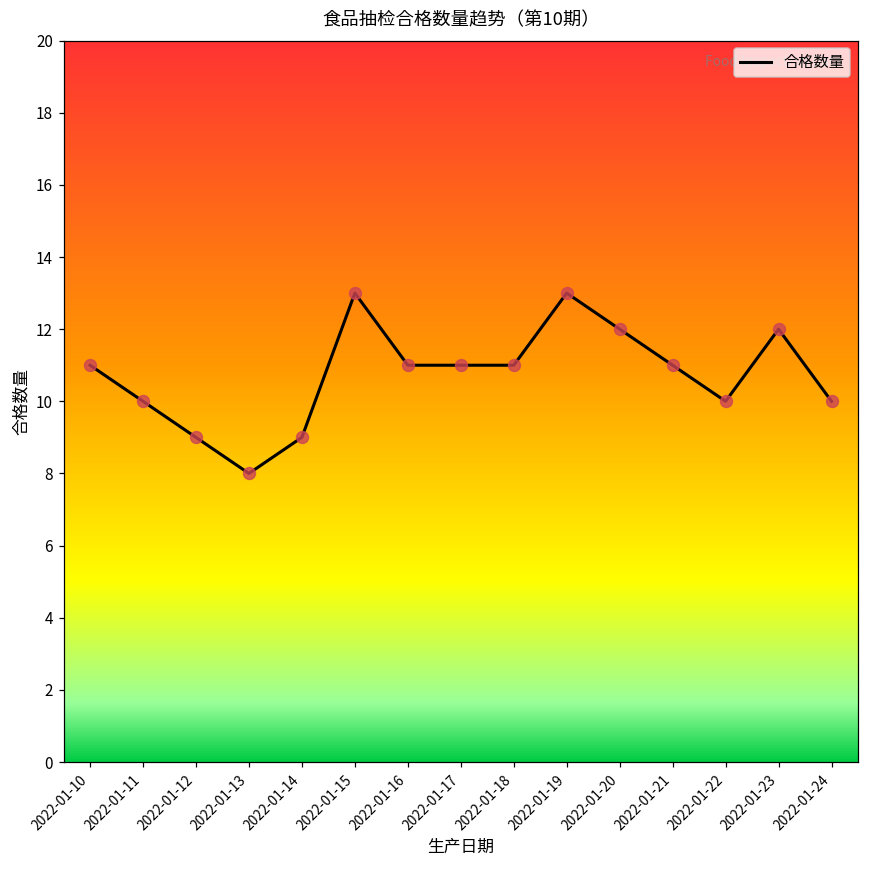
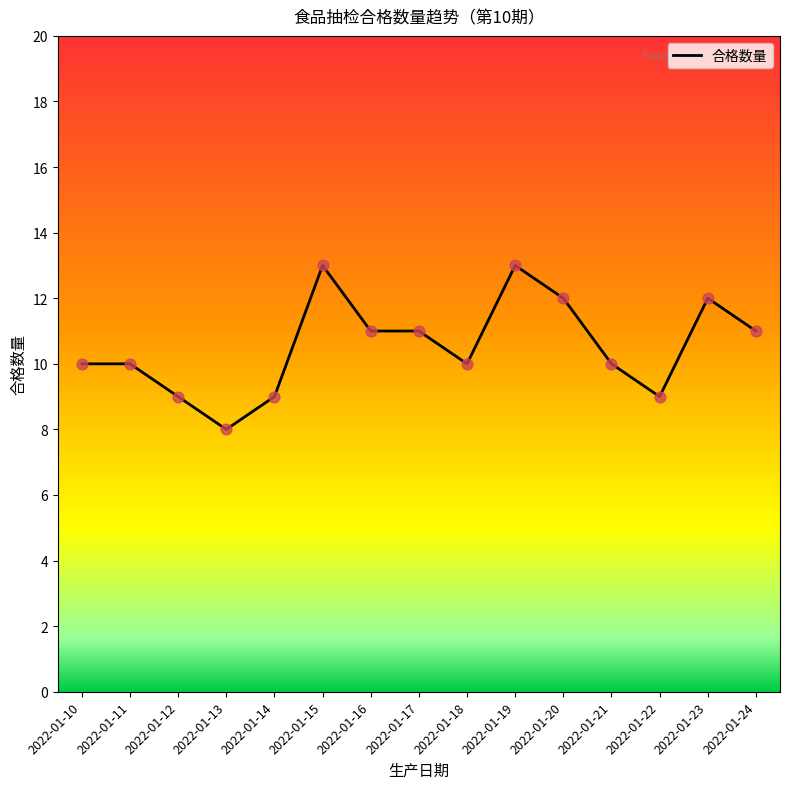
  {
-   "2022-01-10": 11,
+   "2022-01-10": 10,
    "2022-01-11": 10,
    "2022-01-12": 9,
    "2022-01-13": 8,
    "2022-01-14": 9,
    "2022-01-15": 13,
    "2022-01-16": 11,
    "2022-01-17": 11,
-   "2022-01-18": 11,
+   "2022-01-18": 10,
    "2022-01-19": 13,
    "2022-01-20": 12,
-   "2022-01-21": 11,
-   "2022-01-22": 10,
+   "2022-01-21": 10,
+   "2022-01-22": 9,
    "2022-01-23": 12,
-   "2022-01-24": 10
+   "2022-01-24": 11
  }
